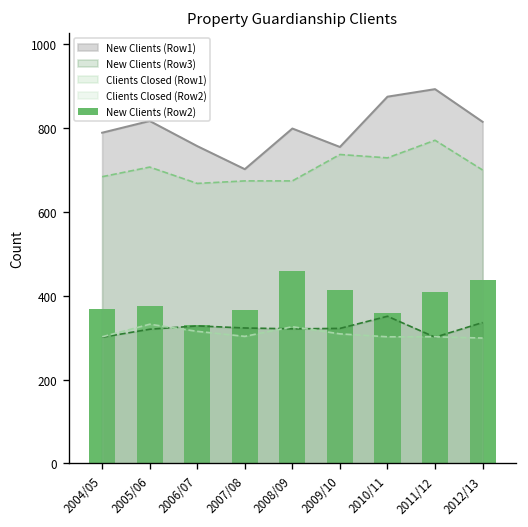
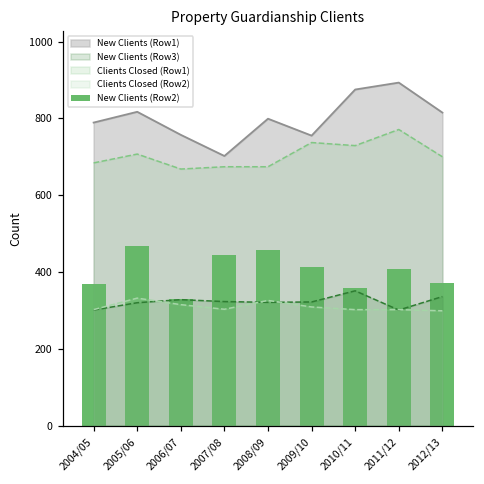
  {
    "New Clients (Row2)": {
      "2004/05": 370,
-     "2005/06": 380,
+     "2005/06": 470,
      "2006/07": 330,
-     "2007/08": 370,
+     "2007/08": 440,
      "2008/09": 460,
      "2009/10": 410,
      "2010/11": 360,
      "2011/12": 410,
-     "2012/13": 440
+     "2012/13": 370
    }
  }
